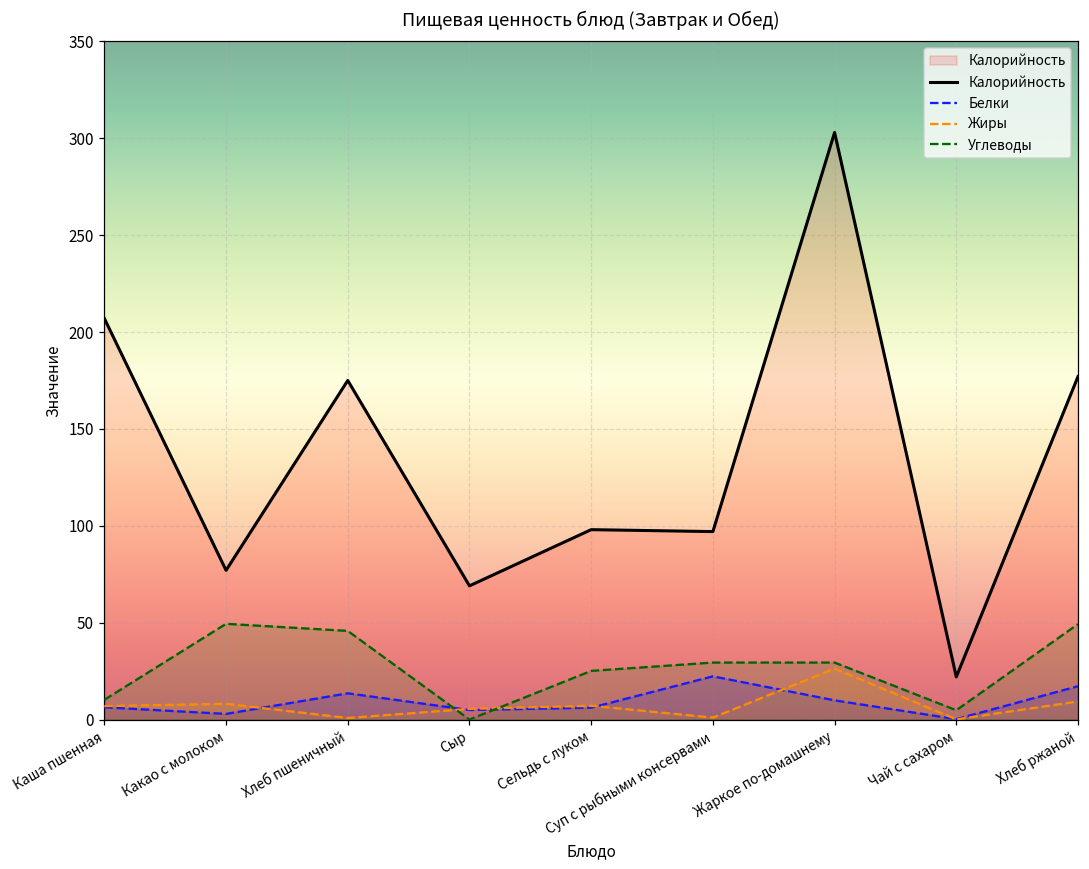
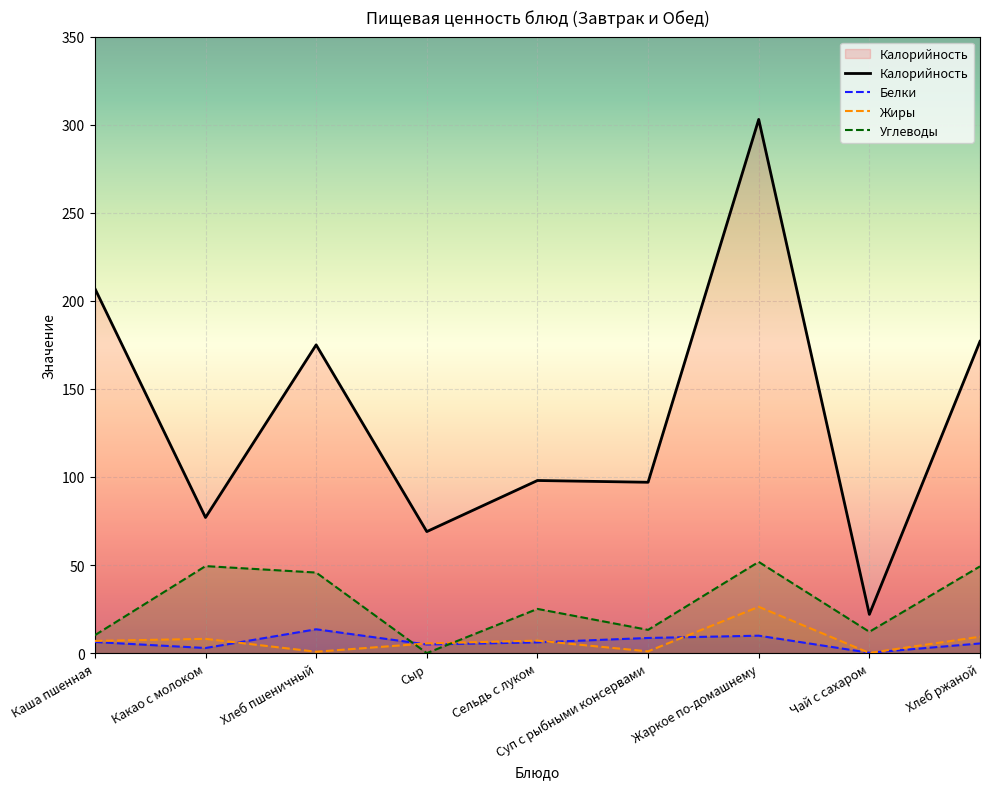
  {
    "Белки": {
      "Какао с молоком": 3,
      "Хлеб пшеничный": 14,
-     "Суп с рыбными консервами": 22,
+     "Суп с рыбными консервами": 9,
      "Жаркое по-домашнему": 10,
-     "Хлеб ржаной": 17
+     "Хлеб ржаной": 5
    },
    "Жиры": {
      "Какао с молоком": 8,
      "Хлеб пшеничный": 1,
      "Суп с рыбными консервами": 1,
      "Жаркое по-домашнему": 26,
      "Хлеб ржаной": 9
    },
    "Углеводы": {
      "Каша пшенная": 10,
      "Какао с молоком": 49,
      "Хлеб пшеничный": 46,
      "Сыр": 0,
      "Сельдь с луком": 25,
-     "Суп с рыбными консервами": 29,
-     "Жаркое по-домашнему": 29,
-     "Чай с сахаром": 5,
+     "Суп с рыбными консервами": 13,
+     "Жаркое по-домашнему": 52,
+     "Чай с сахаром": 12,
      "Хлеб ржаной": 49
    }
  }
